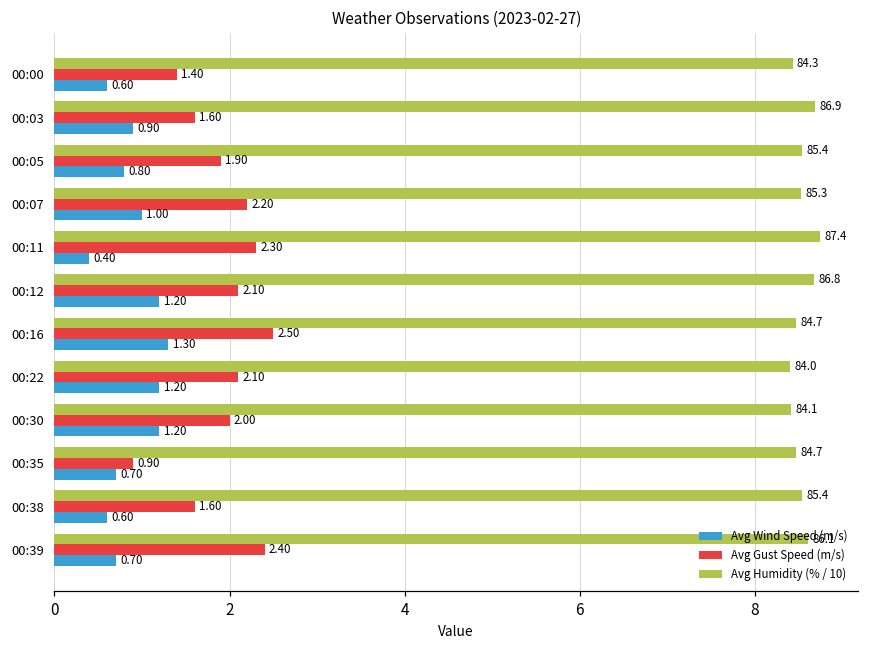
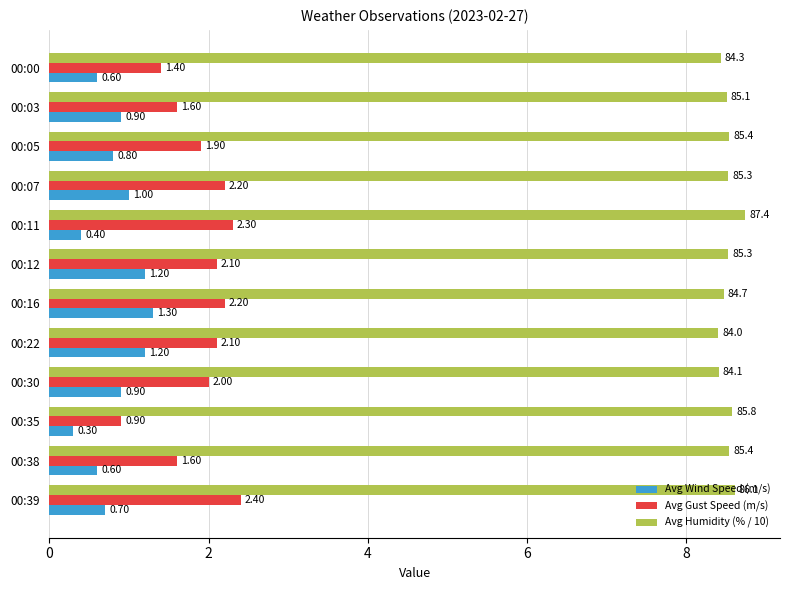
  {
    "Avg Wind Speed (m/s)": {
      "00:00": 0.60,
      "00:03": 0.90,
      "00:05": 0.80,
      "00:07": 1.00,
      "00:11": 0.40,
      "00:12": 1.20,
      "00:16": 1.30,
      "00:22": 1.20,
-     "00:30": 1.20,
-     "00:35": 0.70,
+     "00:30": 0.90,
+     "00:35": 0.30,
      "00:38": 0.60,
      "00:39": 0.70
    },
    "Avg Gust Speed (m/s)": {
      "00:00": 1.40,
      "00:03": 1.60,
      "00:05": 1.90,
      "00:07": 2.20,
      "00:11": 2.30,
      "00:12": 2.10,
-     "00:16": 2.50,
+     "00:16": 2.20,
      "00:22": 2.10,
      "00:30": 2.00,
      "00:35": 0.90,
      "00:38": 1.60,
      "00:39": 2.40
    },
    "Avg Humidity (% / 10)": {
-     "00:03": 86.9,
-     "00:12": 86.8,
-     "00:35": 84.7
+     "00:03": 85.1,
+     "00:12": 85.3,
+     "00:35": 85.8
    }
  }
